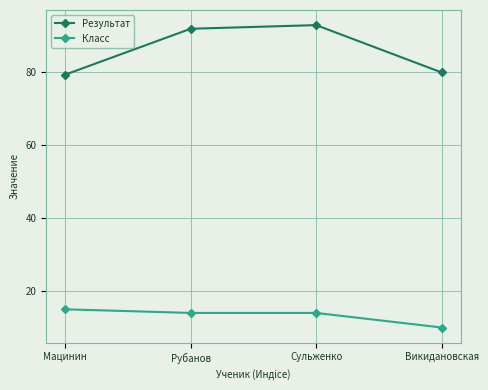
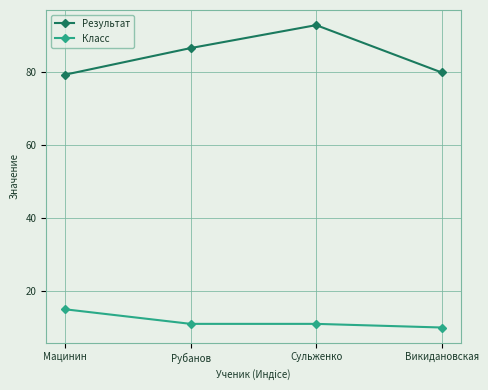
  {
    "Результат": {
      "Мацинин": 79,
-     "Рубанов": 92,
+     "Рубанов": 87,
      "Сульженко": 93,
      "Викидановская": 80
    },
    "Класс": {
      "Мацинин": 15,
-     "Рубанов": 14,
-     "Сульженко": 14,
+     "Рубанов": 11,
+     "Сульженко": 11,
      "Викидановская": 10
    }
  }
